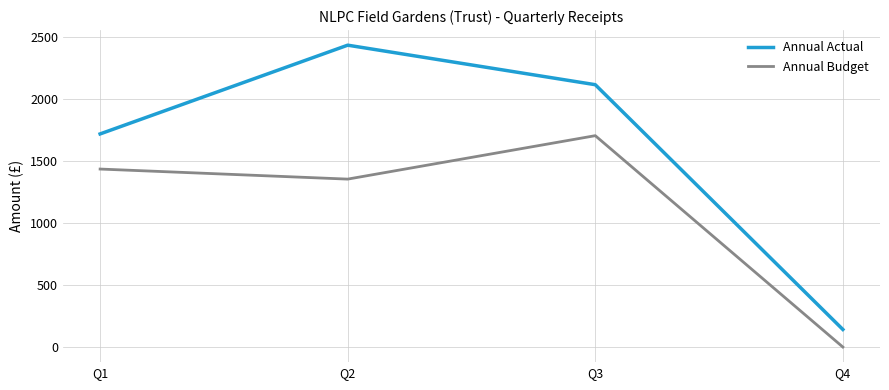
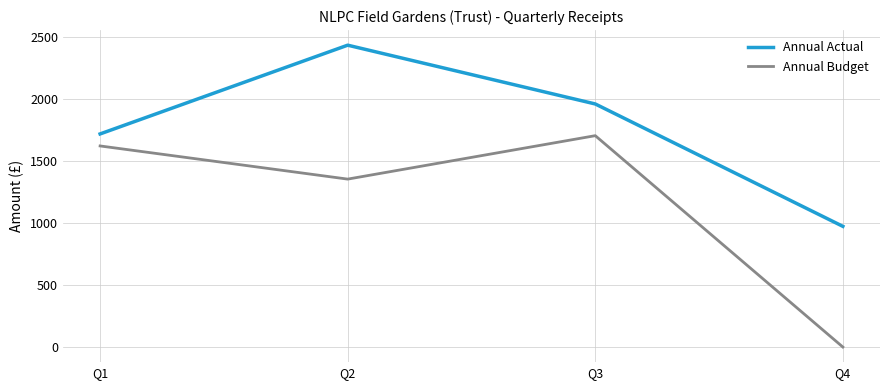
  {
    "Annual Actual": {
      "Q1": 1720,
      "Q2": 2430,
-     "Q3": 2110,
-     "Q4": 140
+     "Q3": 1960,
+     "Q4": 970
    },
    "Annual Budget": {
-     "Q1": 1430,
+     "Q1": 1620,
      "Q2": 1350,
      "Q3": 1700,
      "Q4": 0
    }
  }
